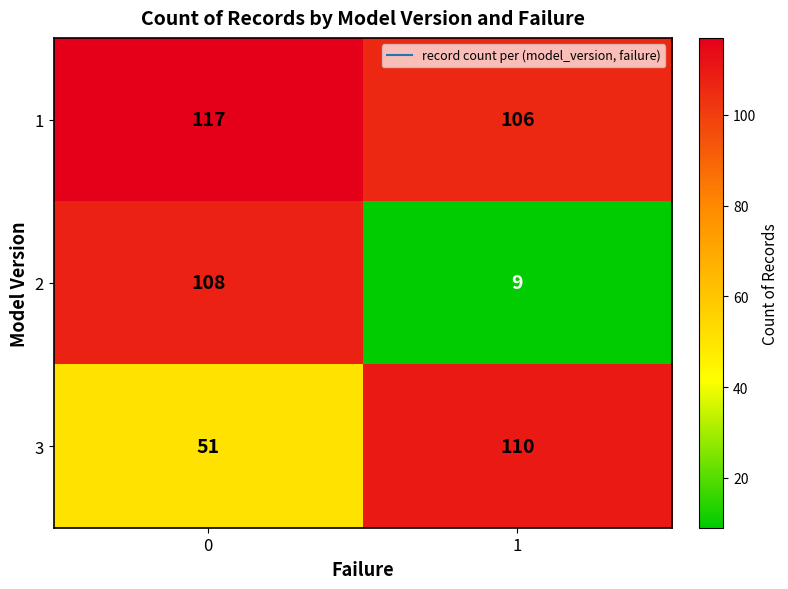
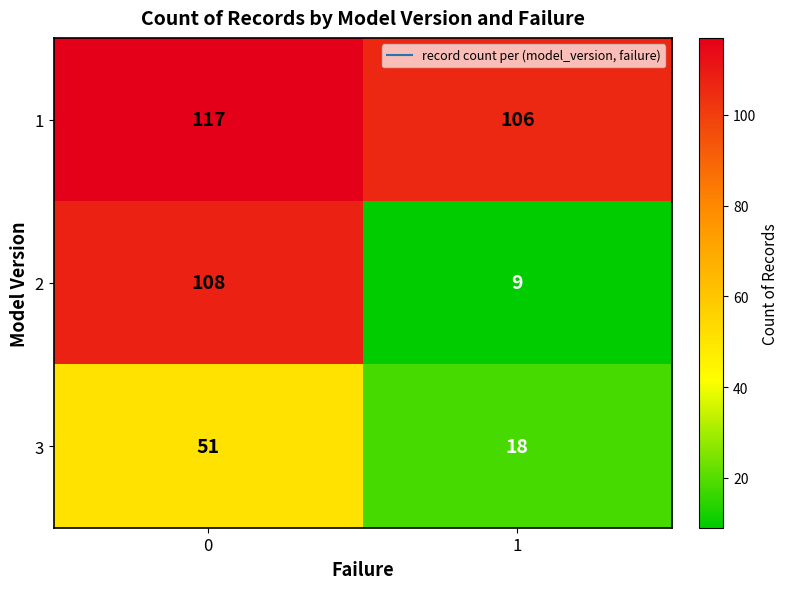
  {
    "1": {
      "0": 117,
      "1": 106
    },
    "2": {
      "0": 108,
      "1": 9
    },
    "3": {
      "0": 51,
-     "1": 110
+     "1": 18
    }
  }
